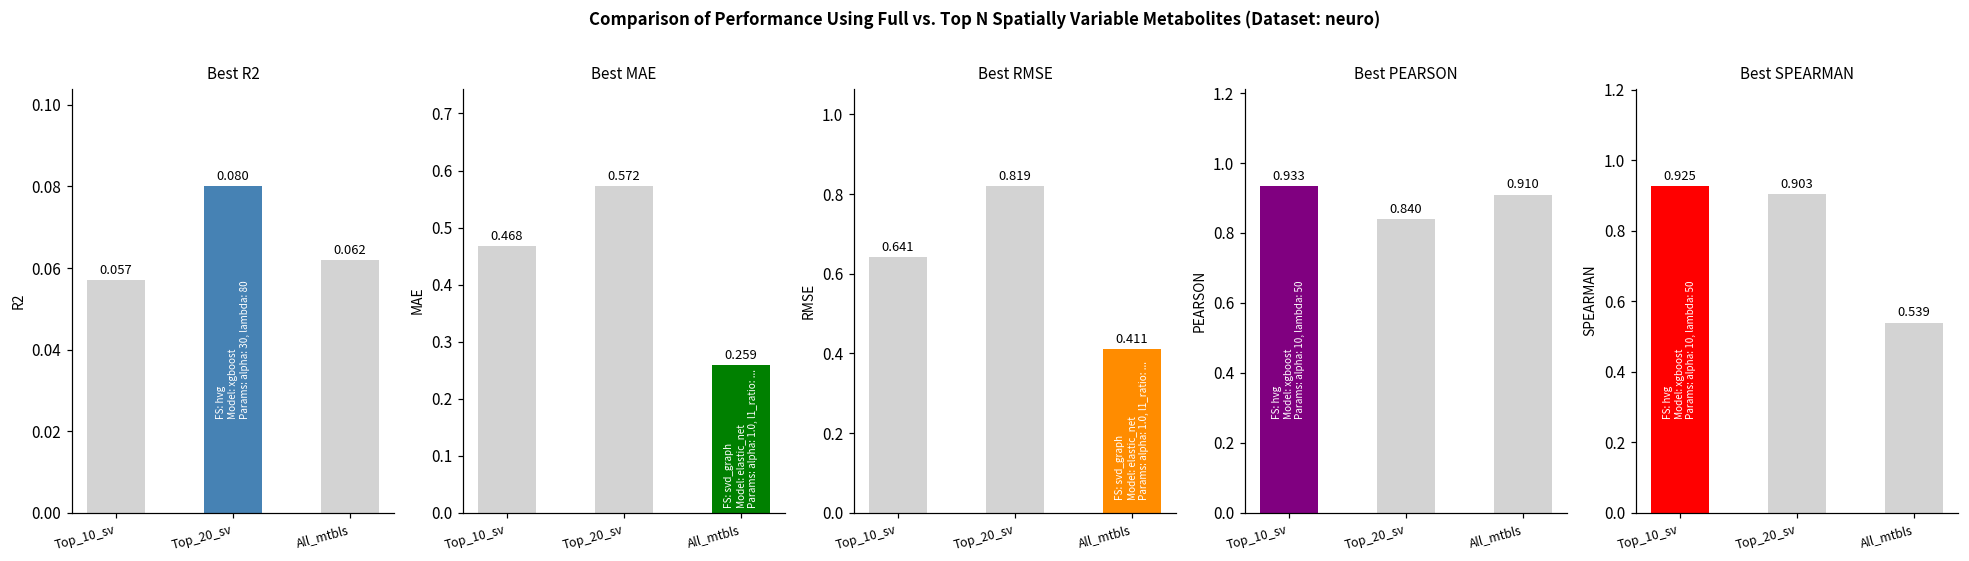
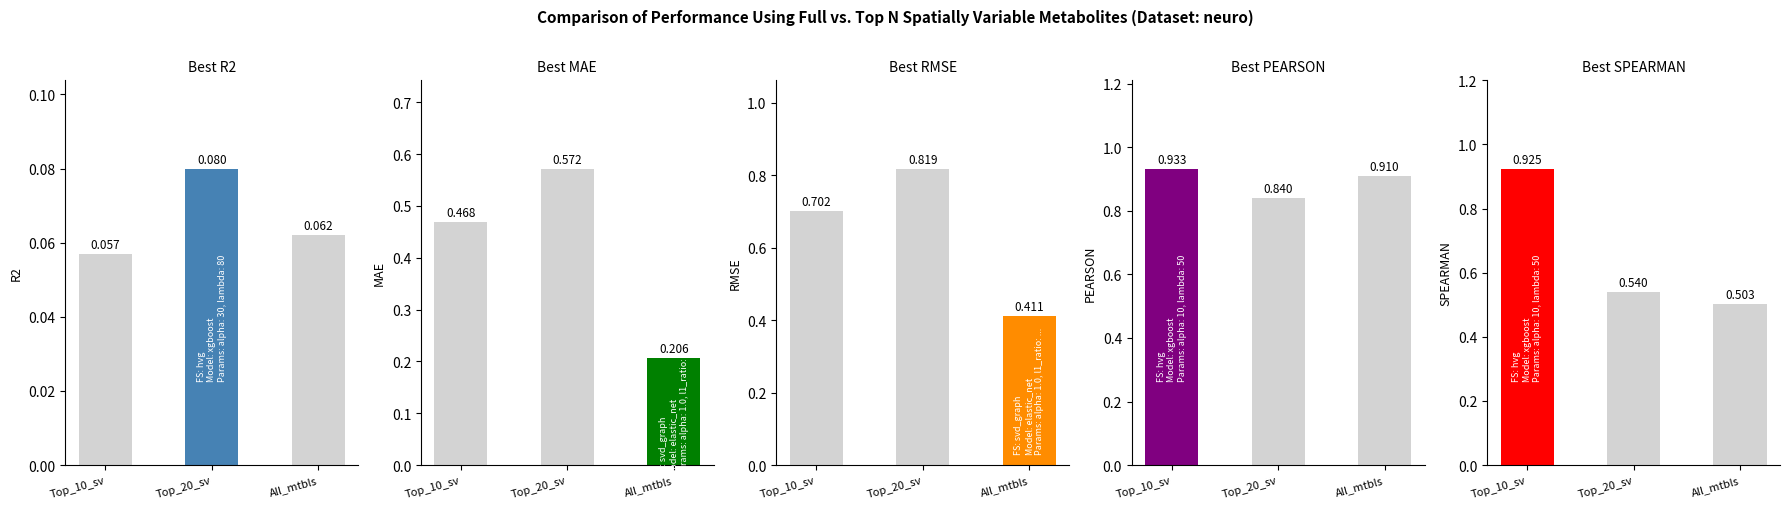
  {
    "Best R2": {
      "Top_10_sv": 0.057,
      "Top_20_sv": 0.080,
      "All_mtbls": 0.062
    },
    "Best MAE": {
      "Top_10_sv": 0.468,
      "Top_20_sv": 0.572,
-     "All_mtbls": 0.259
+     "All_mtbls": 0.206
    },
    "Best RMSE": {
-     "Top_10_sv": 0.641,
+     "Top_10_sv": 0.702,
      "Top_20_sv": 0.819,
      "All_mtbls": 0.411
    },
    "Best PEARSON": {
      "Top_10_sv": 0.933,
      "Top_20_sv": 0.840,
      "All_mtbls": 0.910
    },
    "Best SPEARMAN": {
      "Top_10_sv": 0.925,
-     "Top_20_sv": 0.903,
-     "All_mtbls": 0.539
+     "Top_20_sv": 0.540,
+     "All_mtbls": 0.503
    }
  }
